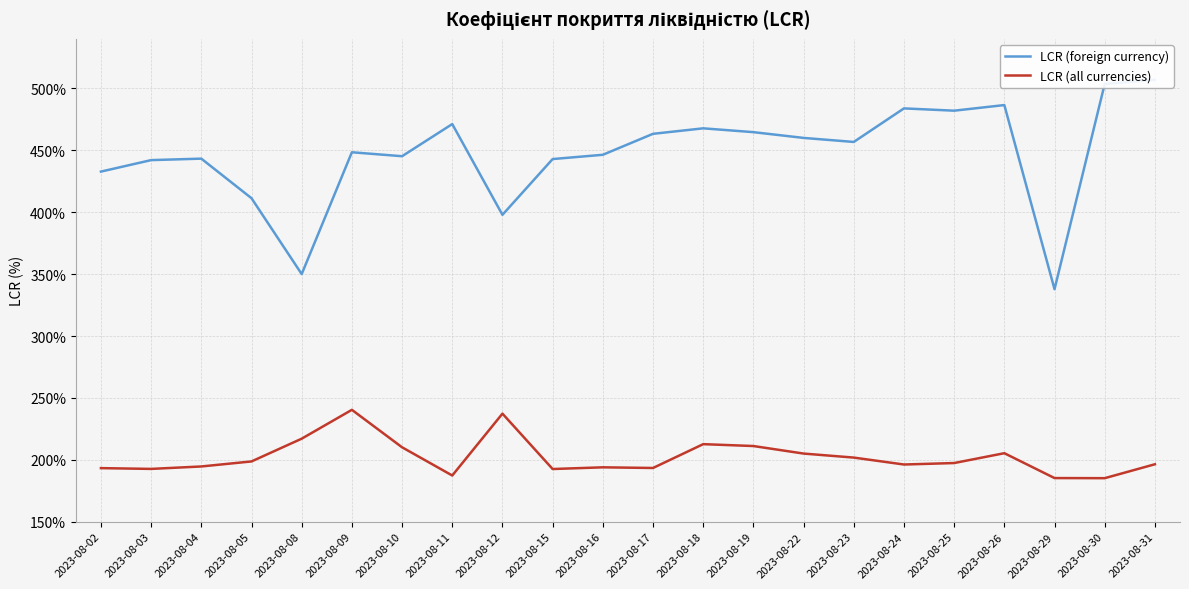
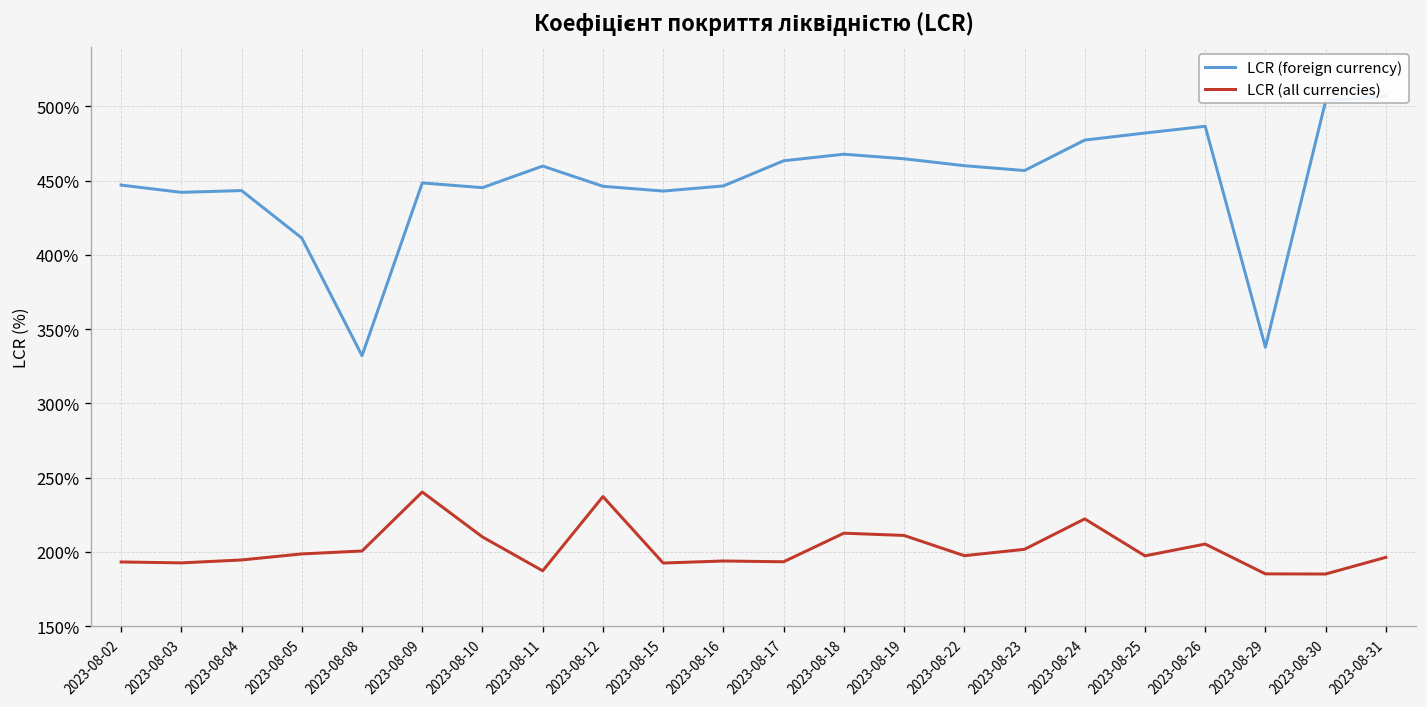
  {
    "LCR (foreign currency)": {
-     "2023-08-02": "433%",
+     "2023-08-02": "447%",
      "2023-08-03": "442%",
      "2023-08-04": "443%",
      "2023-08-05": "411%",
-     "2023-08-08": "350%",
+     "2023-08-08": "332%",
      "2023-08-09": "448%",
      "2023-08-10": "445%",
-     "2023-08-11": "471%",
-     "2023-08-12": "398%",
+     "2023-08-11": "460%",
+     "2023-08-12": "446%",
      "2023-08-15": "443%",
      "2023-08-16": "446%",
      "2023-08-17": "463%",
      "2023-08-18": "468%",
      "2023-08-19": "465%",
      "2023-08-22": "460%",
      "2023-08-23": "457%",
-     "2023-08-24": "484%",
+     "2023-08-24": "477%",
      "2023-08-25": "482%",
      "2023-08-26": "487%",
      "2023-08-29": "338%"
    },
    "LCR (all currencies)": {
      "2023-08-02": "193%",
      "2023-08-03": "193%",
      "2023-08-04": "195%",
      "2023-08-05": "199%",
-     "2023-08-08": "217%",
+     "2023-08-08": "201%",
      "2023-08-09": "240%",
      "2023-08-10": "210%",
      "2023-08-11": "187%",
      "2023-08-12": "237%",
      "2023-08-15": "193%",
      "2023-08-16": "194%",
      "2023-08-17": "193%",
      "2023-08-18": "213%",
      "2023-08-19": "211%",
-     "2023-08-22": "205%",
+     "2023-08-22": "197%",
      "2023-08-23": "202%",
-     "2023-08-24": "196%",
+     "2023-08-24": "222%",
      "2023-08-25": "197%",
      "2023-08-26": "205%",
      "2023-08-29": "185%",
      "2023-08-30": "185%",
      "2023-08-31": "196%"
    }
  }
